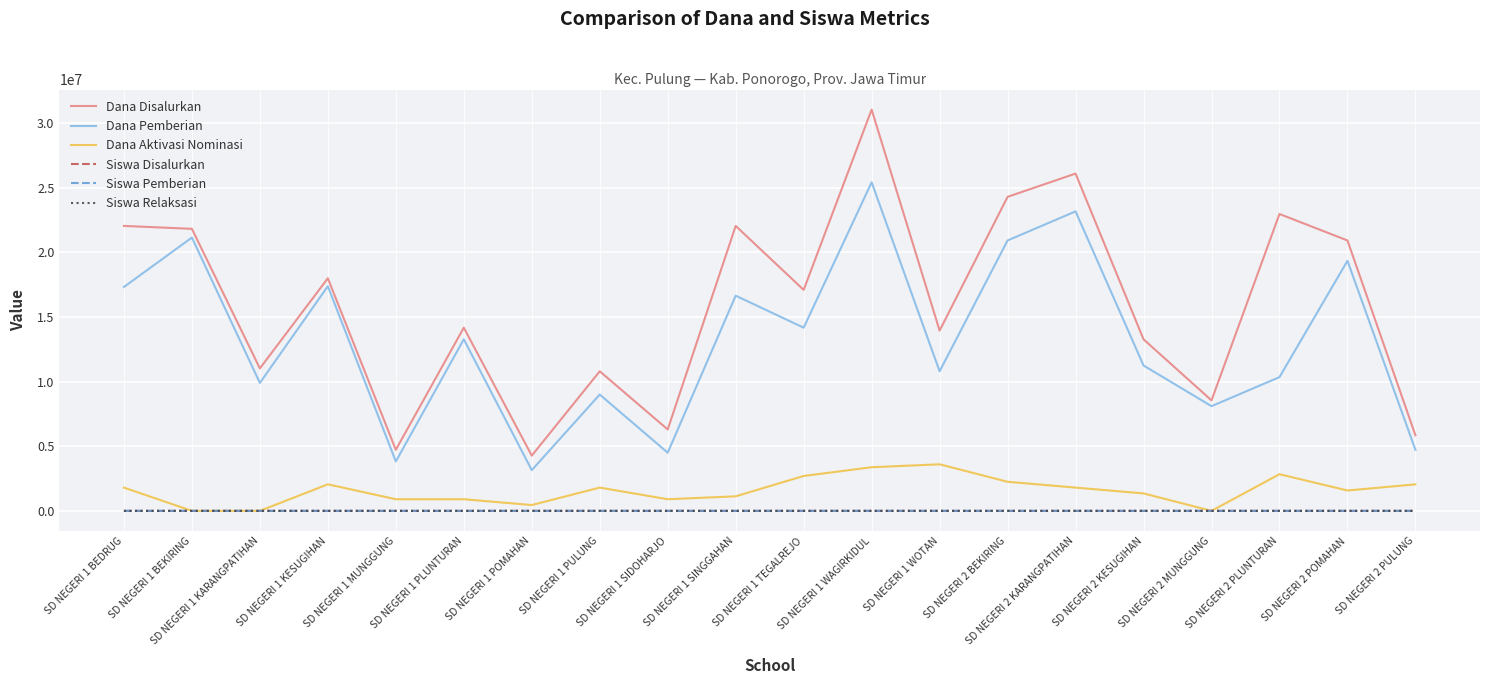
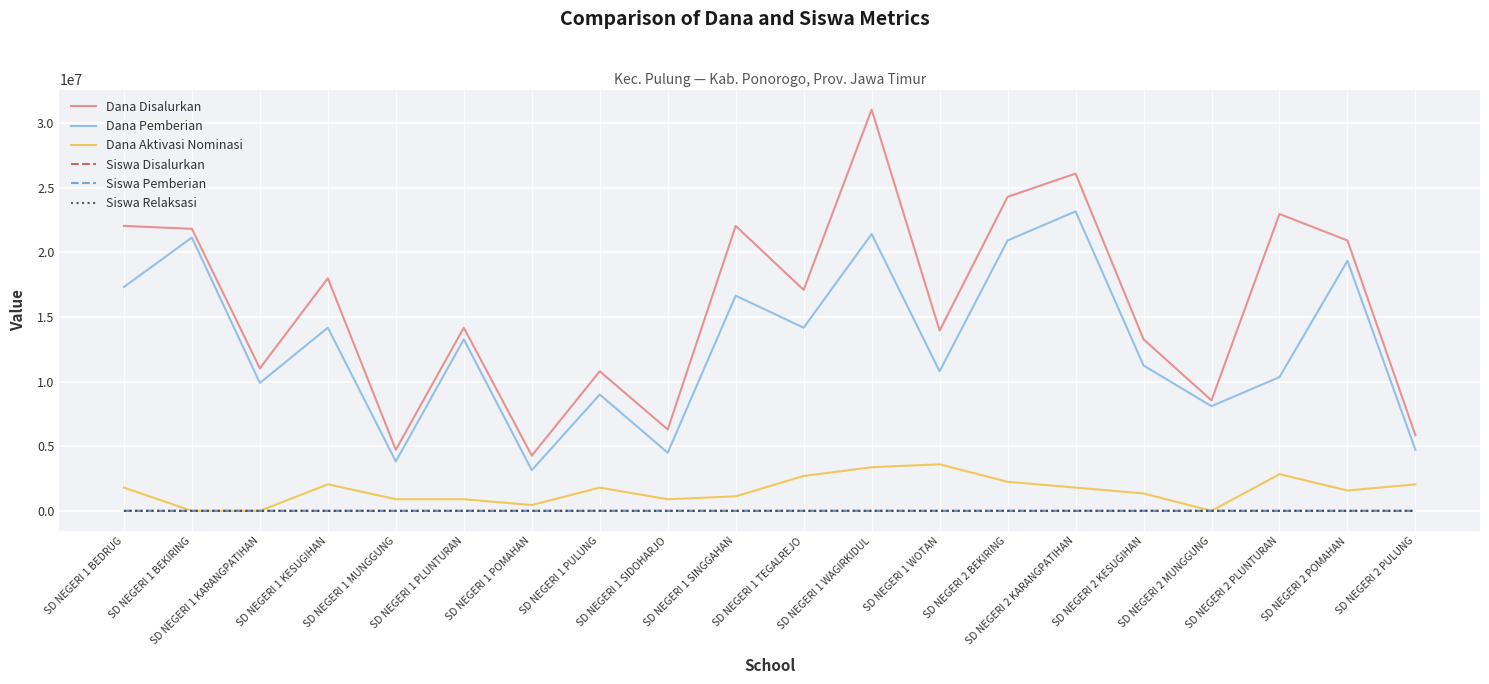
  {
    "Dana Disalurkan": {
      "SD NEGERI 1 BEDRUG": 22100000,
      "SD NEGERI 1 BEKIRING": 21800000,
      "SD NEGERI 1 KARANGPATIHAN": 11000000,
      "SD NEGERI 1 KESUGIHAN": 18000000,
      "SD NEGERI 1 MUNGGUNG": 4700000,
      "SD NEGERI 1 PLUNTURAN": 14200000,
      "SD NEGERI 1 POMAHAN": 4300000,
      "SD NEGERI 1 PULUNG": 10800000,
      "SD NEGERI 1 SIDOHARJO": 6300000,
      "SD NEGERI 1 SINGGAHAN": 22100000,
      "SD NEGERI 1 TEGALREJO": 17100000,
      "SD NEGERI 1 WAGIRKIDUL": 31100000,
      "SD NEGERI 1 WOTAN": 14000000,
      "SD NEGERI 2 BEKIRING": 24300000,
      "SD NEGERI 2 KARANGPATIHAN": 26100000,
      "SD NEGERI 2 KESUGIHAN": 13300000,
      "SD NEGERI 2 MUNGGUNG": 8600000,
      "SD NEGERI 2 PLUNTURAN": 23000000,
      "SD NEGERI 2 POMAHAN": 20900000,
      "SD NEGERI 2 PULUNG": 5900000
    },
    "Dana Pemberian": {
      "SD NEGERI 1 BEDRUG": 17300000,
      "SD NEGERI 1 BEKIRING": 21200000,
      "SD NEGERI 1 KARANGPATIHAN": 9900000,
-     "SD NEGERI 1 KESUGIHAN": 17400000,
+     "SD NEGERI 1 KESUGIHAN": 14200000,
      "SD NEGERI 1 MUNGGUNG": 3800000,
      "SD NEGERI 1 PLUNTURAN": 13300000,
      "SD NEGERI 1 POMAHAN": 3200000,
      "SD NEGERI 1 PULUNG": 9000000,
      "SD NEGERI 1 SIDOHARJO": 4500000,
      "SD NEGERI 1 SINGGAHAN": 16700000,
      "SD NEGERI 1 TEGALREJO": 14200000,
-     "SD NEGERI 1 WAGIRKIDUL": 25400000,
+     "SD NEGERI 1 WAGIRKIDUL": 21400000,
      "SD NEGERI 1 WOTAN": 10800000,
      "SD NEGERI 2 BEKIRING": 20900000,
      "SD NEGERI 2 KARANGPATIHAN": 23200000,
      "SD NEGERI 2 KESUGIHAN": 11300000,
      "SD NEGERI 2 MUNGGUNG": 8100000,
      "SD NEGERI 2 PLUNTURAN": 10400000,
      "SD NEGERI 2 POMAHAN": 19400000,
      "SD NEGERI 2 PULUNG": 4700000
    },
    "Dana Aktivasi Nominasi": {
      "SD NEGERI 1 BEDRUG": 1800000,
      "SD NEGERI 1 KESUGIHAN": 2100000,
      "SD NEGERI 1 MUNGGUNG": 900000,
      "SD NEGERI 1 PLUNTURAN": 900000,
      "SD NEGERI 1 POMAHAN": 500000,
      "SD NEGERI 1 PULUNG": 1800000,
      "SD NEGERI 1 SIDOHARJO": 900000,
      "SD NEGERI 1 SINGGAHAN": 1100000,
      "SD NEGERI 1 TEGALREJO": 2700000,
      "SD NEGERI 1 WAGIRKIDUL": 3400000,
      "SD NEGERI 1 WOTAN": 3600000,
      "SD NEGERI 2 BEKIRING": 2300000,
      "SD NEGERI 2 KARANGPATIHAN": 1800000,
      "SD NEGERI 2 KESUGIHAN": 1400000,
      "SD NEGERI 2 PLUNTURAN": 2800000,
      "SD NEGERI 2 POMAHAN": 1600000,
      "SD NEGERI 2 PULUNG": 2100000
    },
    "Siswa Relaksasi": {
      "SD NEGERI 1 BEDRUG": 0,
      "SD NEGERI 1 KESUGIHAN": 0,
      "SD NEGERI 1 MUNGGUNG": 0,
      "SD NEGERI 1 PLUNTURAN": 0,
      "SD NEGERI 1 POMAHAN": 0,
      "SD NEGERI 1 PULUNG": 0,
      "SD NEGERI 1 SIDOHARJO": 0,
      "SD NEGERI 1 SINGGAHAN": 0,
      "SD NEGERI 1 TEGALREJO": 0,
      "SD NEGERI 1 WAGIRKIDUL": 0,
      "SD NEGERI 1 WOTAN": 0,
      "SD NEGERI 2 BEKIRING": 0,
      "SD NEGERI 2 KARANGPATIHAN": 0,
      "SD NEGERI 2 KESUGIHAN": 0,
      "SD NEGERI 2 PLUNTURAN": 0,
      "SD NEGERI 2 POMAHAN": 0,
      "SD NEGERI 2 PULUNG": 0
    }
  }
